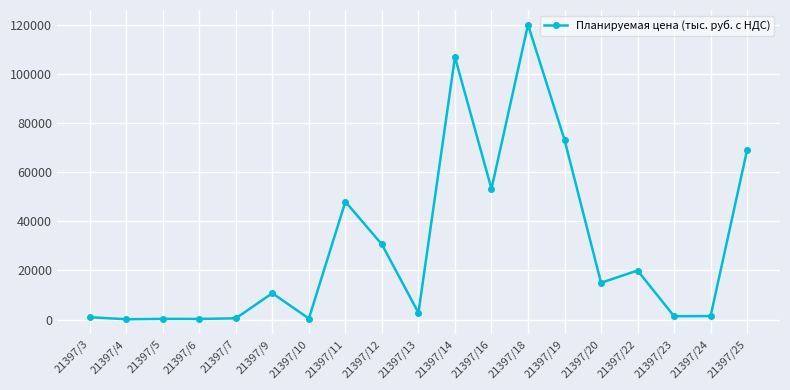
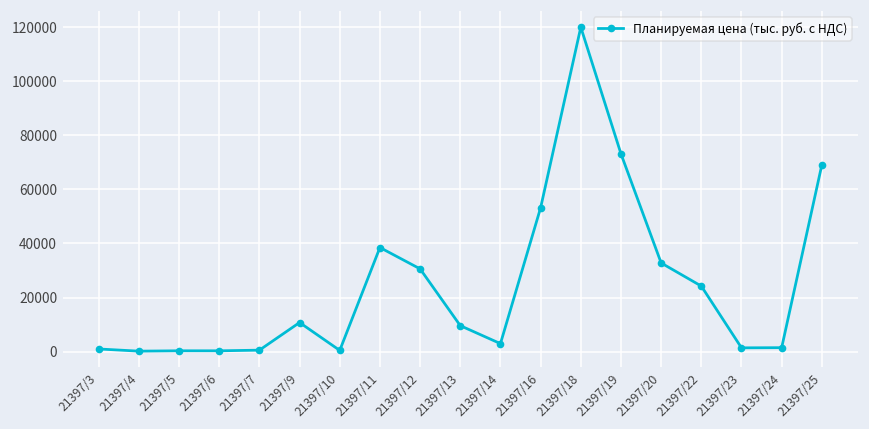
  {
    "21397/3": 1000,
    "21397/4": 0,
    "21397/5": 0,
    "21397/6": 0,
    "21397/7": 1000,
    "21397/9": 11000,
    "21397/10": 0,
-   "21397/11": 48000,
+   "21397/11": 39000,
    "21397/12": 31000,
-   "21397/13": 3000,
-   "21397/14": 107000,
+   "21397/13": 10000,
+   "21397/14": 3000,
    "21397/16": 53000,
    "21397/18": 120000,
    "21397/19": 73000,
-   "21397/20": 15000,
-   "21397/22": 20000,
+   "21397/20": 33000,
+   "21397/22": 24000,
    "21397/23": 1000,
    "21397/24": 1000,
    "21397/25": 69000
  }
